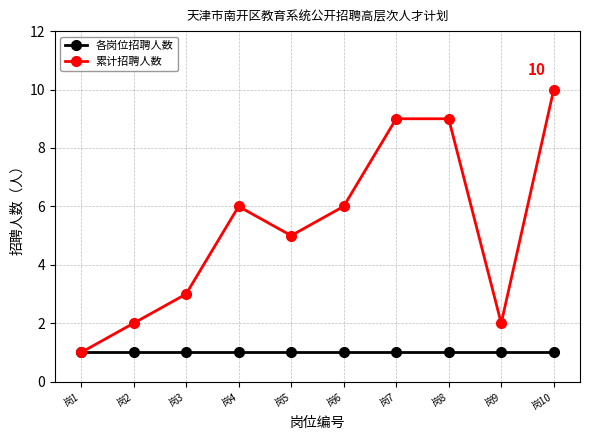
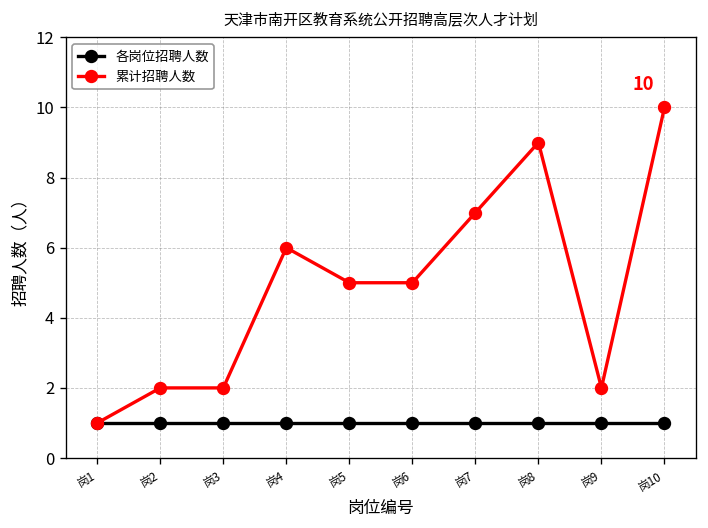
  {
    "各岗位招聘人数": {
      "岗2": 1,
      "岗3": 1,
      "岗4": 1,
      "岗5": 1,
      "岗6": 1,
      "岗7": 1,
      "岗8": 1,
      "岗9": 1,
      "岗10": 1
    },
    "累计招聘人数": {
      "岗2": 2,
-     "岗3": 3,
+     "岗3": 2,
      "岗4": 6,
      "岗5": 5,
-     "岗6": 6,
-     "岗7": 9,
+     "岗6": 5,
+     "岗7": 7,
      "岗8": 9,
      "岗9": 2
    }
  }
